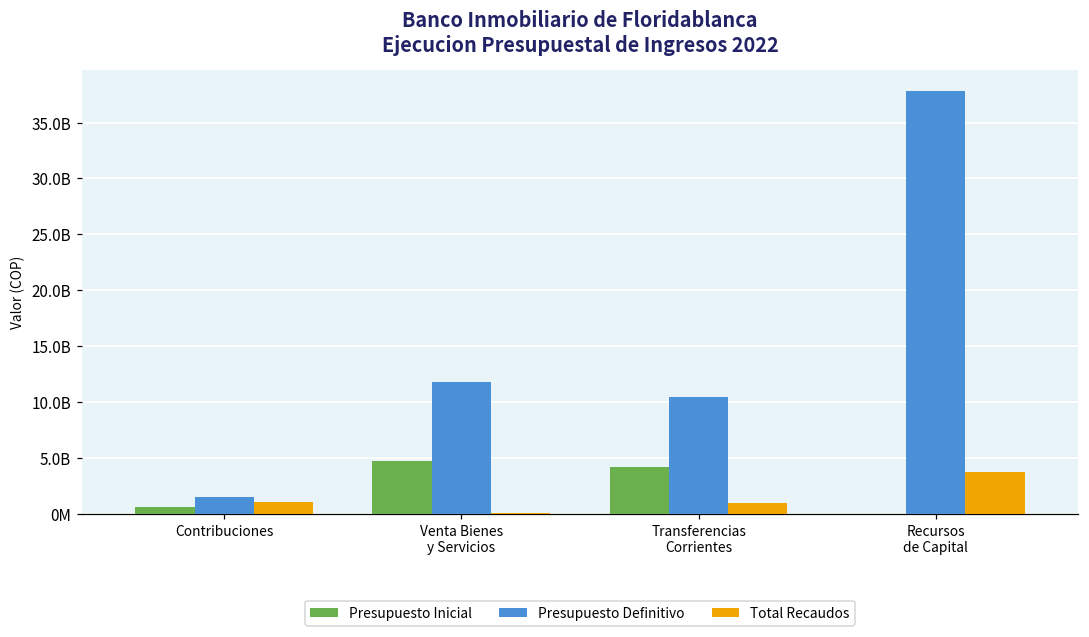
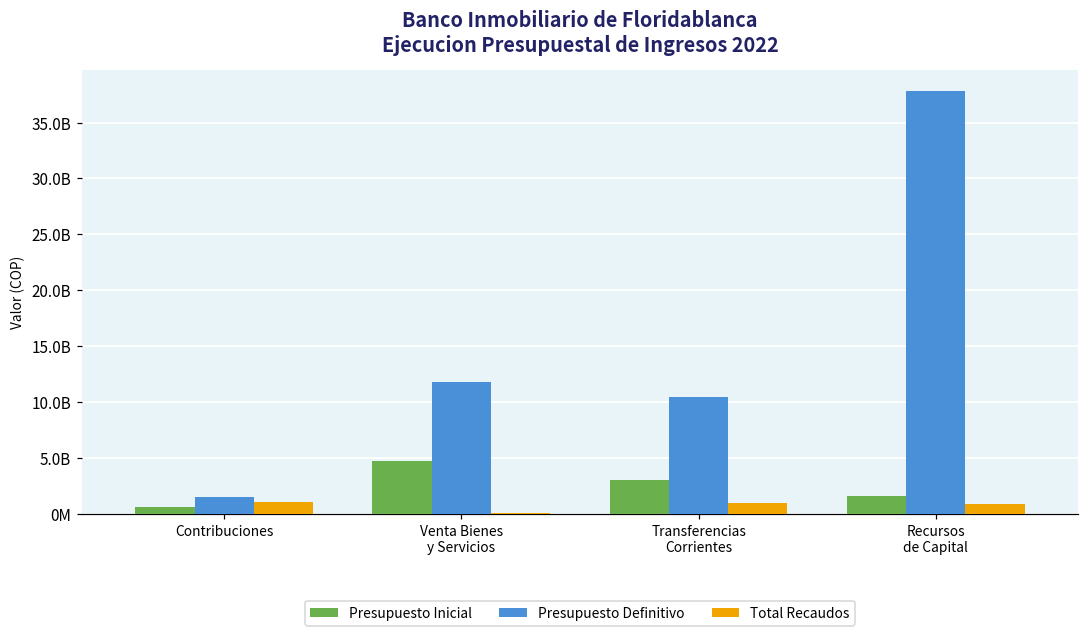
  {
    "Presupuesto Inicial": {
      "Contribuciones": 600000000,
      "Venta Bienes y Servicios": 4800000000,
-     "Transferencias Corrientes": 4200000000,
-     "Recursos de Capital": 0
+     "Transferencias Corrientes": 3000000000,
+     "Recursos de Capital": 1600000000
    },
    "Presupuesto Definitivo": {
      "Contribuciones": 1500000000,
      "Venta Bienes y Servicios": 11800000000,
      "Transferencias Corrientes": 10500000000,
      "Recursos de Capital": 37800000000
    },
    "Total Recaudos": {
      "Contribuciones": 1100000000,
      "Transferencias Corrientes": 1000000000,
-     "Recursos de Capital": 3700000000
+     "Recursos de Capital": 900000000
    }
  }
